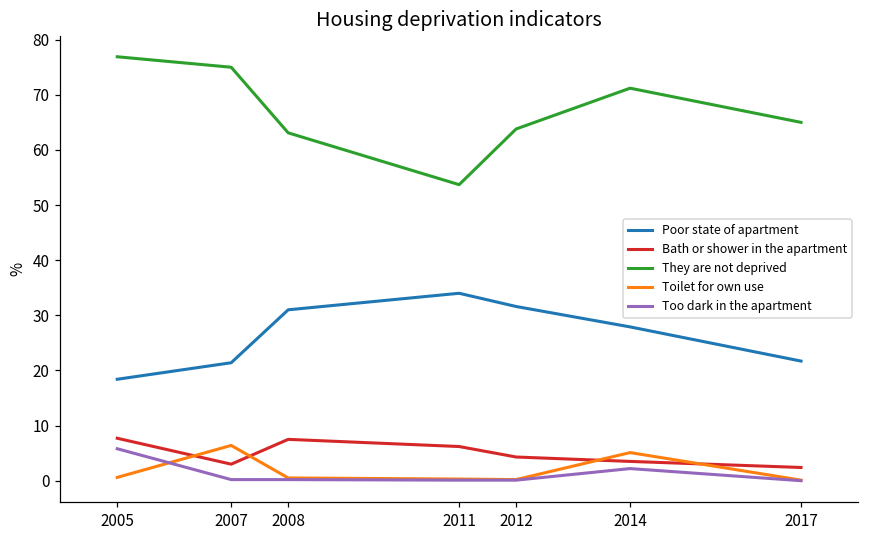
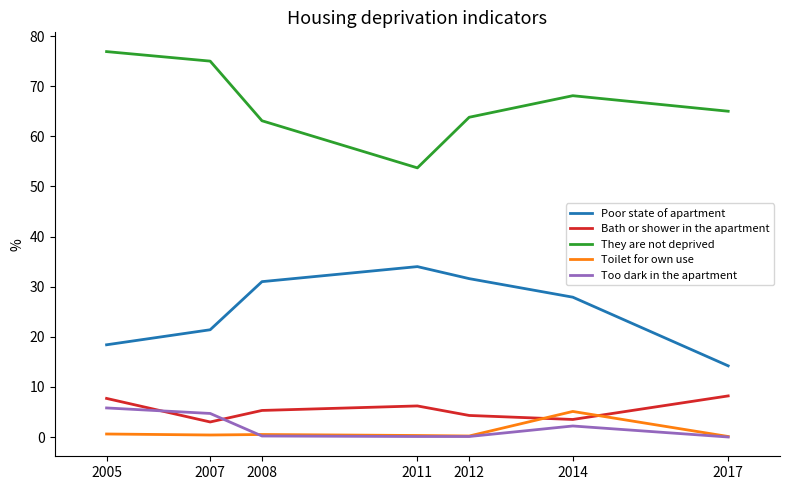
  {
    "Poor state of apartment": {
      "2005": 18,
      "2007": 21,
      "2008": 31,
      "2011": 34,
      "2012": 32,
      "2014": 28,
-     "2017": 22
+     "2017": 14
    },
    "Bath or shower in the apartment": {
      "2005": 8,
      "2007": 3,
-     "2008": 8,
+     "2008": 5,
      "2011": 6,
      "2012": 4,
      "2014": 4,
-     "2017": 2
+     "2017": 8
    },
    "They are not deprived": {
      "2005": 77,
      "2007": 75,
      "2008": 63,
      "2011": 54,
      "2012": 64,
-     "2014": 71,
+     "2014": 68,
      "2017": 65
    },
    "Toilet for own use": {
      "2005": 1,
-     "2007": 6,
+     "2007": 0,
      "2014": 5
    },
    "Too dark in the apartment": {
      "2005": 6,
-     "2007": 0,
+     "2007": 5,
      "2014": 2
    }
  }
